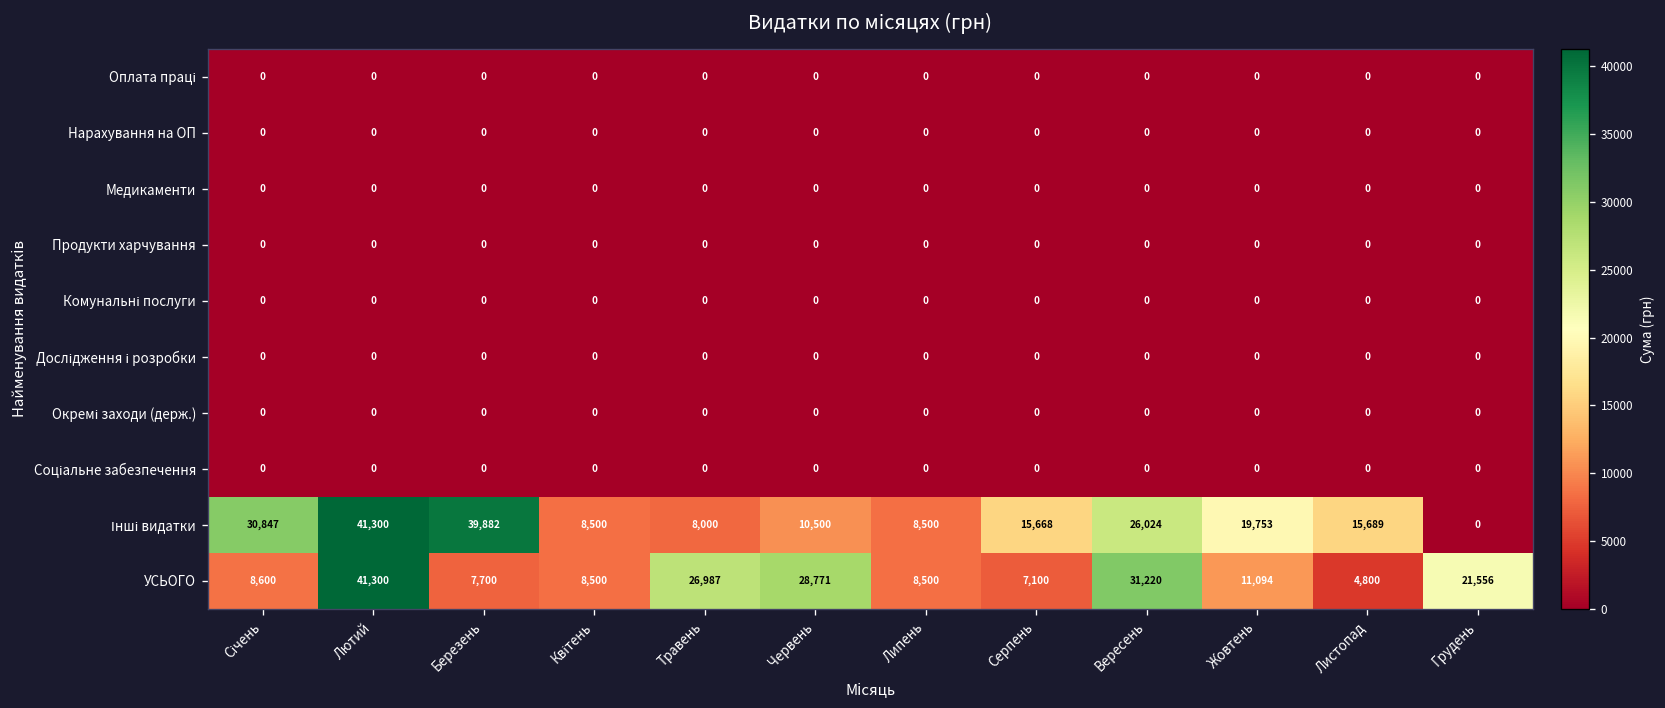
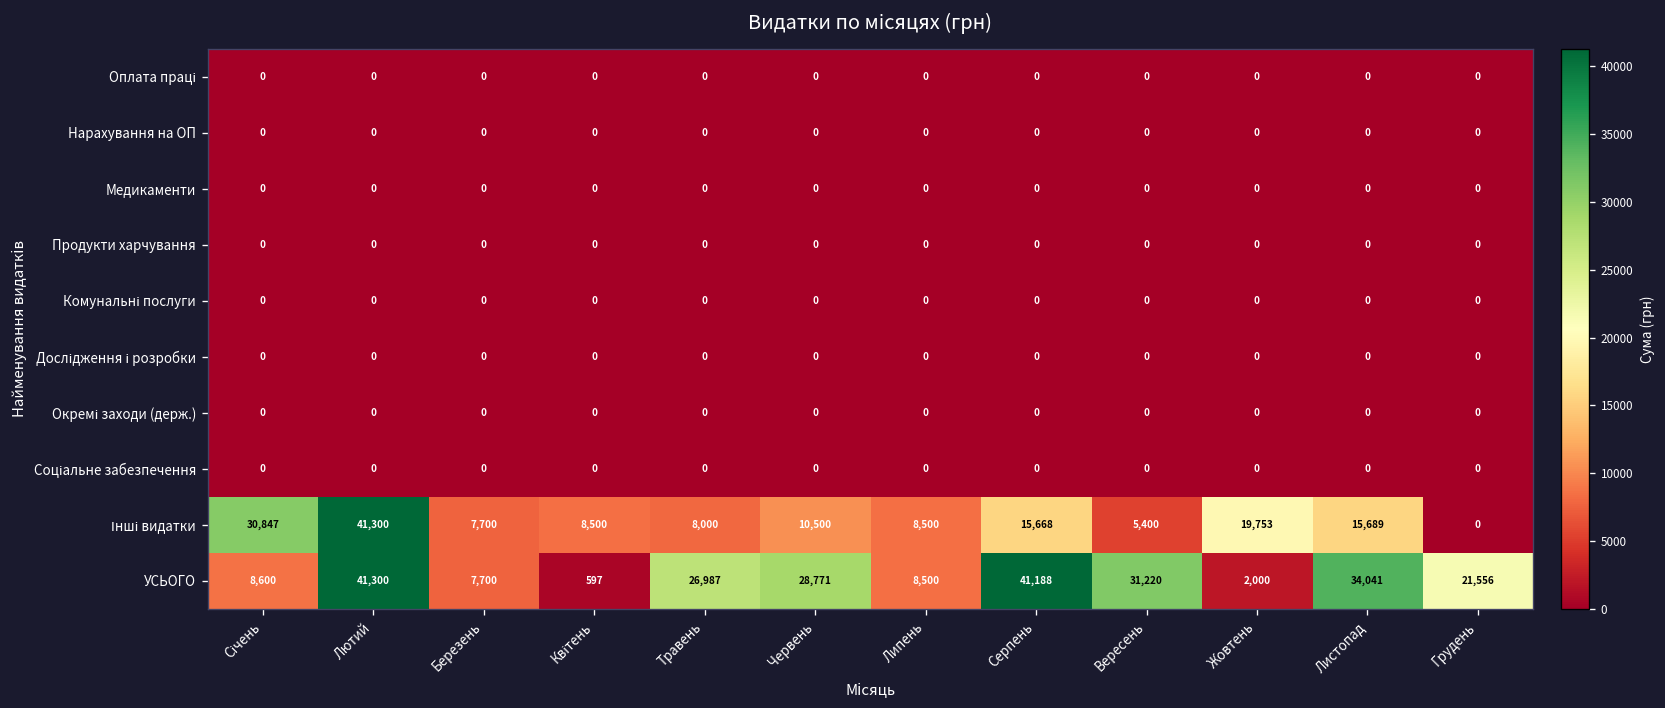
  {
    "Оплата праці": {
      "Січень": "0",
      "Лютий": "0",
      "Березень": "0",
      "Квітень": "0",
      "Травень": "0",
      "Червень": "0",
      "Липень": "0",
      "Серпень": "0",
      "Вересень": "0",
      "Жовтень": "0",
      "Листопад": "0",
      "Грудень": "0"
    },
    "Нарахування на ОП": {
      "Січень": "0",
      "Лютий": "0",
      "Березень": "0",
      "Квітень": "0",
      "Травень": "0",
      "Червень": "0",
      "Липень": "0",
      "Серпень": "0",
      "Вересень": "0",
      "Жовтень": "0",
      "Листопад": "0",
      "Грудень": "0"
    },
    "Медикаменти": {
      "Січень": "0",
      "Лютий": "0",
      "Березень": "0",
      "Квітень": "0",
      "Травень": "0",
      "Червень": "0",
      "Липень": "0",
      "Серпень": "0",
      "Вересень": "0",
      "Жовтень": "0",
      "Листопад": "0",
      "Грудень": "0"
    },
    "Продукти харчування": {
      "Січень": "0",
      "Лютий": "0",
      "Березень": "0",
      "Квітень": "0",
      "Травень": "0",
      "Червень": "0",
      "Липень": "0",
      "Серпень": "0",
      "Вересень": "0",
      "Жовтень": "0",
      "Листопад": "0",
      "Грудень": "0"
    },
    "Комунальні послуги": {
      "Січень": "0",
      "Лютий": "0",
      "Березень": "0",
      "Квітень": "0",
      "Травень": "0",
      "Червень": "0",
      "Липень": "0",
      "Серпень": "0",
      "Вересень": "0",
      "Жовтень": "0",
      "Листопад": "0",
      "Грудень": "0"
    },
    "Дослідження і розробки": {
      "Січень": "0",
      "Лютий": "0",
      "Березень": "0",
      "Квітень": "0",
      "Травень": "0",
      "Червень": "0",
      "Липень": "0",
      "Серпень": "0",
      "Вересень": "0",
      "Жовтень": "0",
      "Листопад": "0",
      "Грудень": "0"
    },
    "Окремі заходи (держ.)": {
      "Січень": "0",
      "Лютий": "0",
      "Березень": "0",
      "Квітень": "0",
      "Травень": "0",
      "Червень": "0",
      "Липень": "0",
      "Серпень": "0",
      "Вересень": "0",
      "Жовтень": "0",
      "Листопад": "0",
      "Грудень": "0"
    },
    "Соціальне забезпечення": {
      "Січень": "0",
      "Лютий": "0",
      "Березень": "0",
      "Квітень": "0",
      "Травень": "0",
      "Червень": "0",
      "Липень": "0",
      "Серпень": "0",
      "Вересень": "0",
      "Жовтень": "0",
      "Листопад": "0",
      "Грудень": "0"
    },
    "Інші видатки": {
      "Січень": "30,847",
      "Лютий": "41,300",
-     "Березень": "39,882",
+     "Березень": "7,700",
      "Квітень": "8,500",
      "Травень": "8,000",
      "Червень": "10,500",
      "Липень": "8,500",
      "Серпень": "15,668",
-     "Вересень": "26,024",
+     "Вересень": "5,400",
      "Жовтень": "19,753",
      "Листопад": "15,689",
      "Грудень": "0"
    },
    "УСЬОГО": {
      "Січень": "8,600",
      "Лютий": "41,300",
      "Березень": "7,700",
-     "Квітень": "8,500",
+     "Квітень": "597",
      "Травень": "26,987",
      "Червень": "28,771",
      "Липень": "8,500",
-     "Серпень": "7,100",
+     "Серпень": "41,188",
      "Вересень": "31,220",
-     "Жовтень": "11,094",
-     "Листопад": "4,800",
+     "Жовтень": "2,000",
+     "Листопад": "34,041",
      "Грудень": "21,556"
    }
  }
